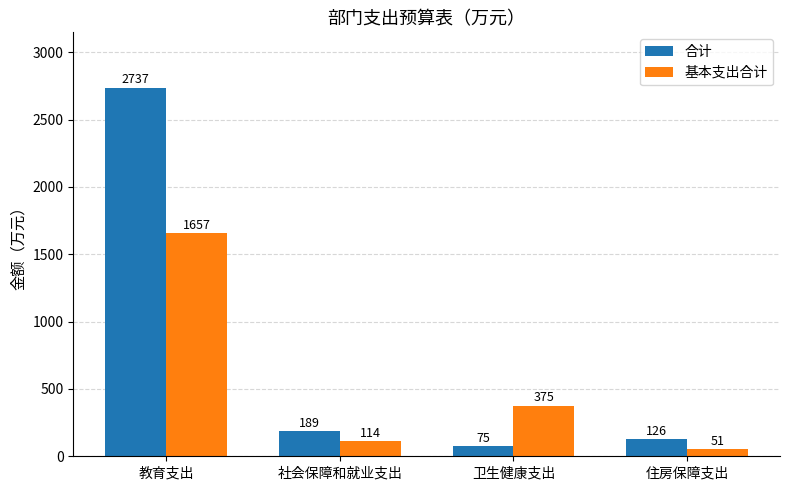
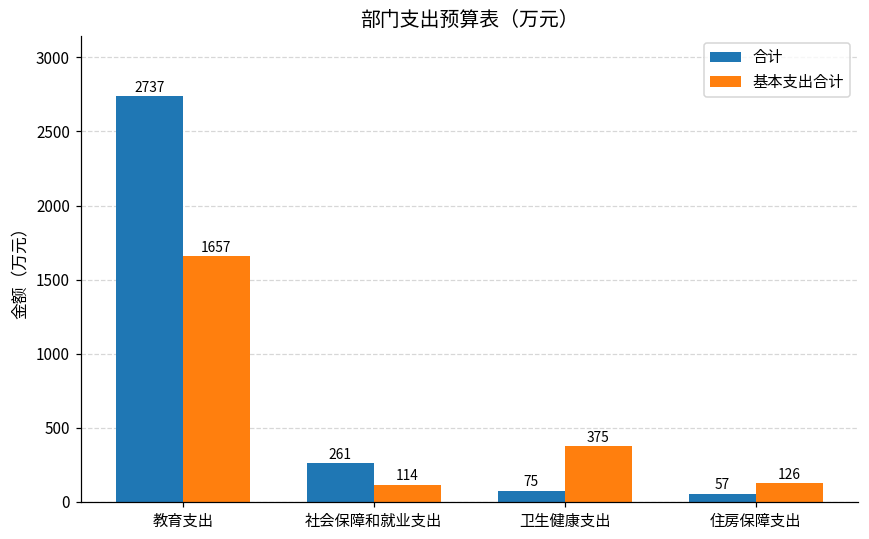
  {
    "合计": {
      "教育支出": 2737,
-     "社会保障和就业支出": 189,
+     "社会保障和就业支出": 261,
      "卫生健康支出": 75,
-     "住房保障支出": 126
+     "住房保障支出": 57
    },
    "基本支出合计": {
      "教育支出": 1657,
      "社会保障和就业支出": 114,
      "卫生健康支出": 375,
-     "住房保障支出": 51
+     "住房保障支出": 126
    }
  }
